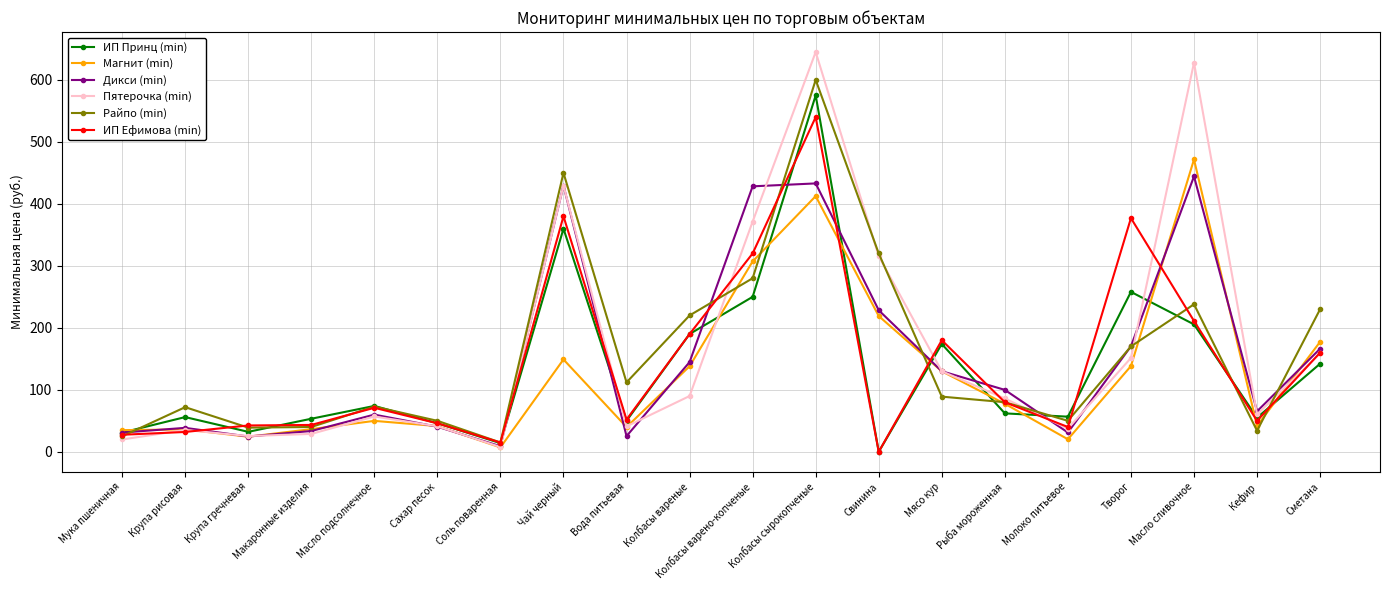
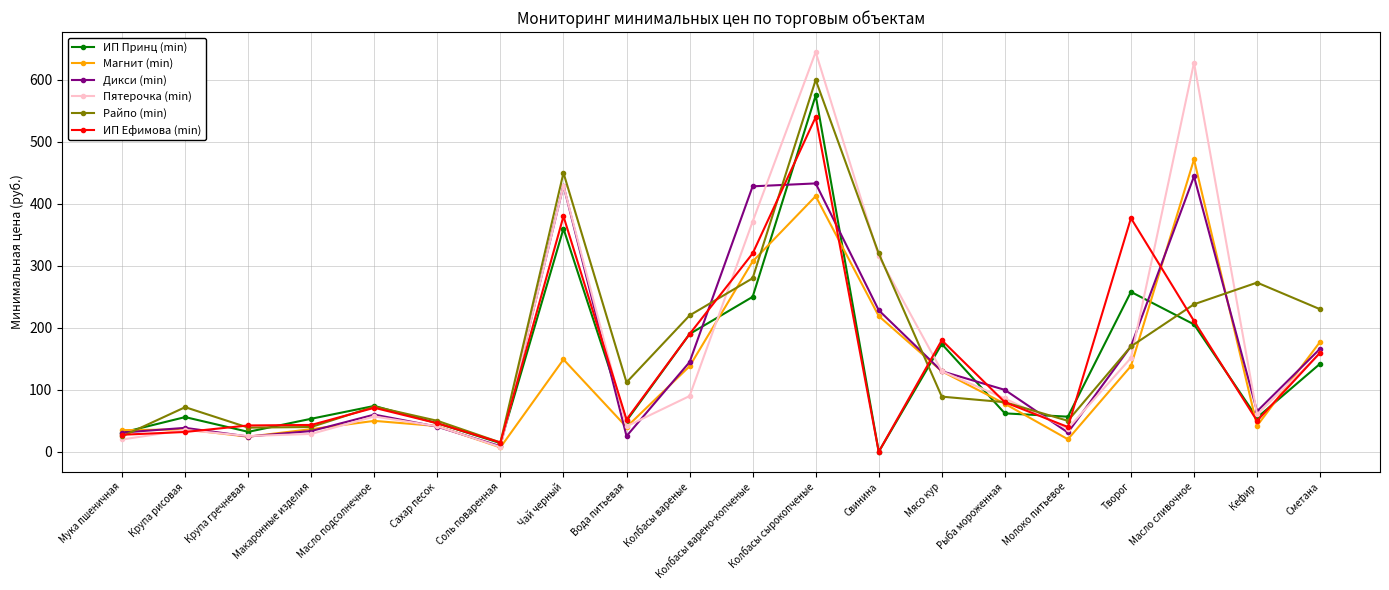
  {
    "ИП Принц (min)": {
      "Крупа рисовая": 60,
      "Крупа гречневая": 30,
      "Макаронные изделия": 50,
      "Чай черный": 360,
      "Колбасы варено-копченые": 250,
      "Колбасы сырокопченые": 580,
      "Мясо кур": 170,
      "Рыба мороженная": 60,
      "Молоко питьевое": 60,
      "Творог": 260,
      "Масло сливочное": 210,
      "Кефир": 60,
      "Сметана": 140
    },
    "Магнит (min)": {
      "Масло подсолнечное": 50,
      "Чай черный": 150,
      "Колбасы вареные": 140,
      "Колбасы варено-копченые": 310,
      "Колбасы сырокопченые": 410,
      "Свинина": 220,
      "Молоко питьевое": 20,
      "Творог": 140,
      "Масло сливочное": 470,
      "Кефир": 40,
      "Сметана": 180
    },
    "Дикси (min)": {
      "Вода питьевая": 30,
      "Колбасы вареные": 140,
      "Колбасы варено-копченые": 430,
      "Колбасы сырокопченые": 430,
      "Свинина": 230,
      "Рыба мороженная": 100,
      "Молоко питьевое": 30,
      "Масло сливочное": 440,
      "Кефир": 70,
      "Сметана": 170
    },
    "Пятерочка (min)": {
      "Мука пшеничная": 20,
      "Макаронные изделия": 30,
      "Колбасы вареные": 90,
      "Колбасы варено-копченые": 370,
      "Колбасы сырокопченые": 640,
      "Свинина": 320,
      "Рыба мороженная": 90,
      "Творог": 150,
      "Масло сливочное": 630,
      "Кефир": 60
    },
    "Райпо (min)": {
      "Крупа рисовая": 70,
      "Чай черный": 450,
      "Вода питьевая": 110,
      "Колбасы вареные": 220,
      "Колбасы варено-копченые": 280,
      "Колбасы сырокопченые": 600,
      "Свинина": 320,
      "Мясо кур": 90,
      "Молоко питьевое": 50,
      "Масло сливочное": 240,
-     "Кефир": 30,
+     "Кефир": 270,
      "Сметана": 230
    },
    "ИП Ефимова (min)": {
      "Чай черный": 380,
      "Колбасы варено-копченые": 320,
      "Колбасы сырокопченые": 540,
      "Мясо кур": 180,
      "Творог": 380,
      "Масло сливочное": 210,
      "Кефир": 50
    }
  }
